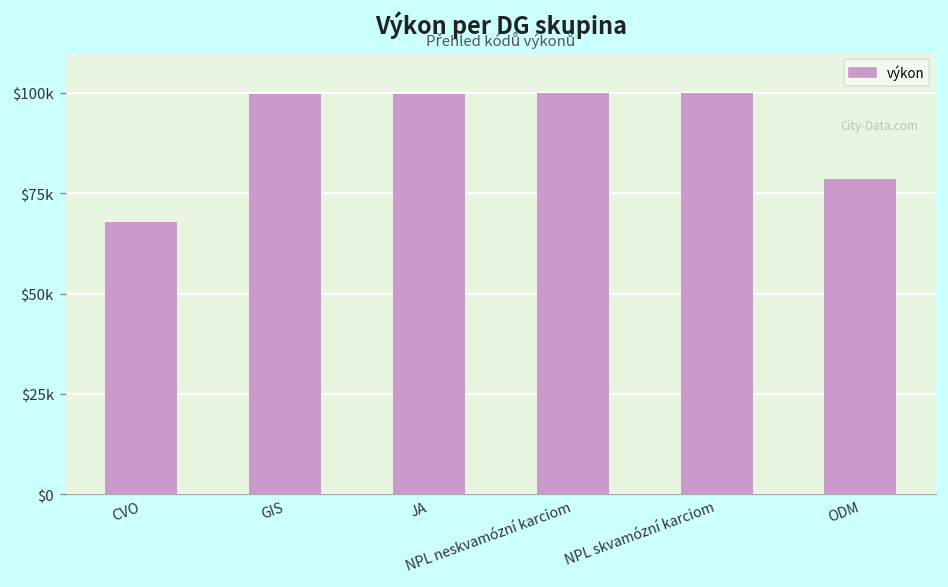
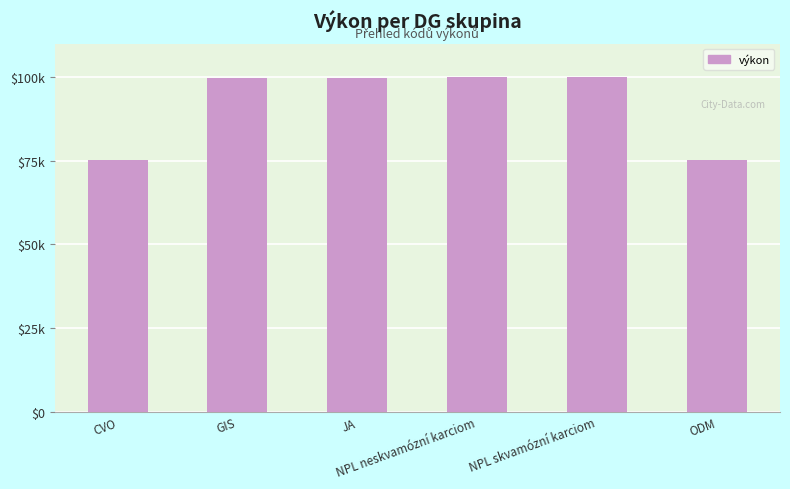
  {
-   "CVO": "$68000",
+   "CVO": "$75000",
    "GIS": "$100000",
    "JA": "$100000",
    "NPL neskvamózní karciom": "$100000",
    "NPL skvamózní karciom": "$100000",
-   "ODM": "$78000"
+   "ODM": "$75000"
  }
